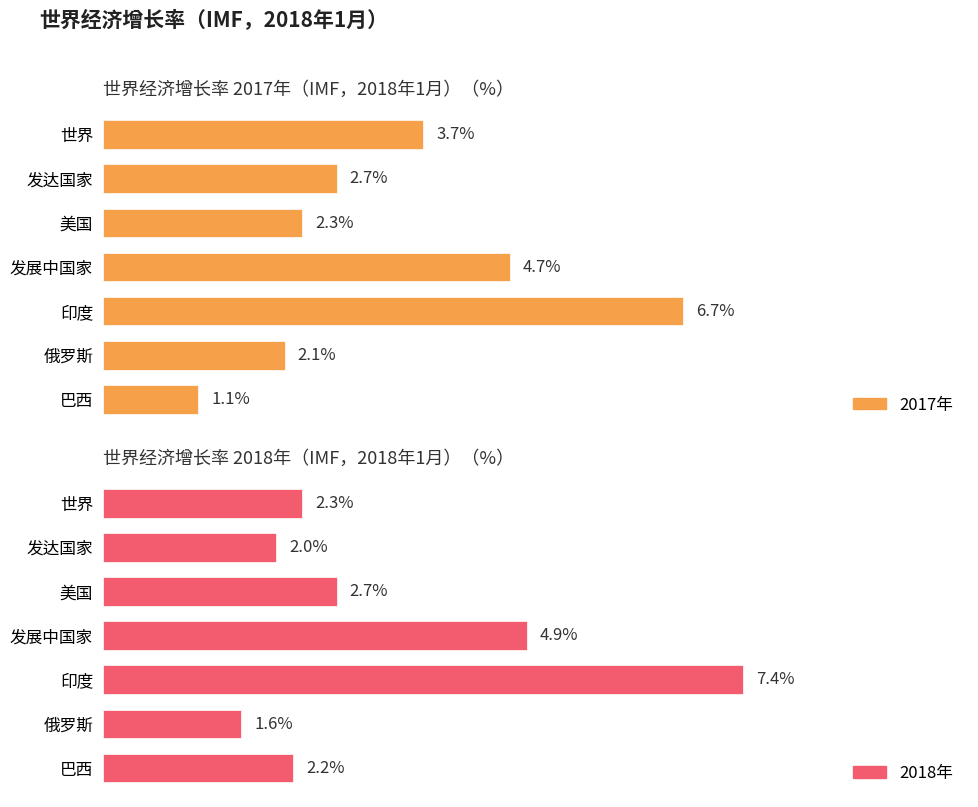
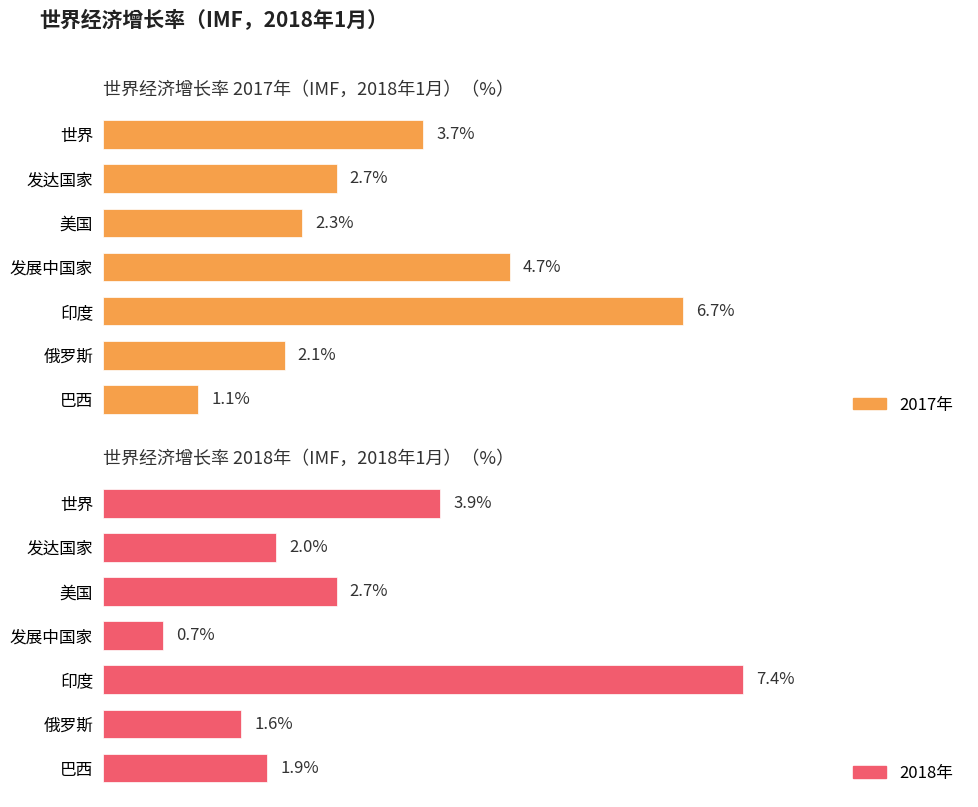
  {
    "世界经济增长率 2017年（IMF，2018年1月）（%）": {
      "世界": "3.7%",
      "发达国家": "2.7%",
      "美国": "2.3%",
      "发展中国家": "4.7%",
      "印度": "6.7%",
      "俄罗斯": "2.1%",
      "巴西": "1.1%"
    },
    "世界经济增长率 2018年（IMF，2018年1月）（%）": {
-     "世界": "2.3%",
+     "世界": "3.9%",
      "发达国家": "2.0%",
      "美国": "2.7%",
-     "发展中国家": "4.9%",
+     "发展中国家": "0.7%",
      "印度": "7.4%",
      "俄罗斯": "1.6%",
-     "巴西": "2.2%"
+     "巴西": "1.9%"
    }
  }
